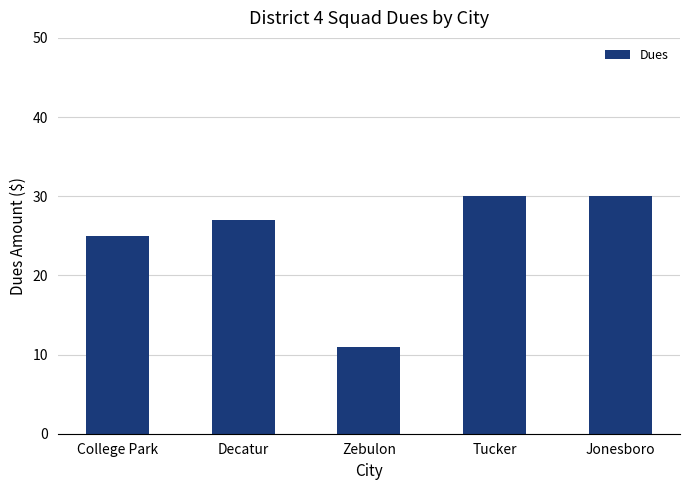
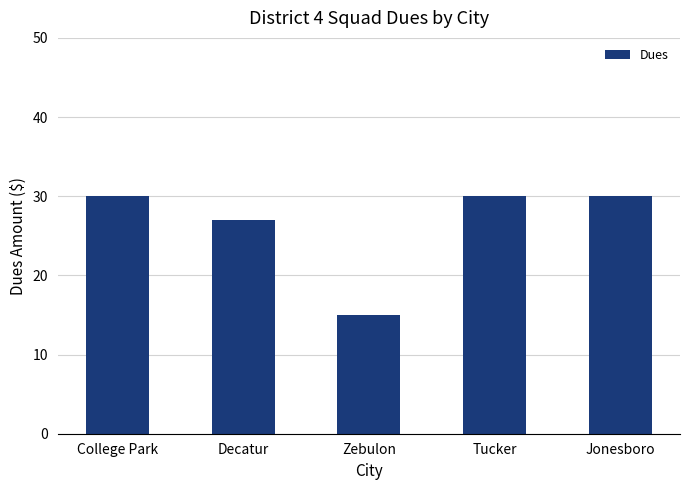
  {
-   "College Park": 25,
+   "College Park": 30,
    "Decatur": 27,
-   "Zebulon": 11,
+   "Zebulon": 15,
    "Tucker": 30,
    "Jonesboro": 30
  }
